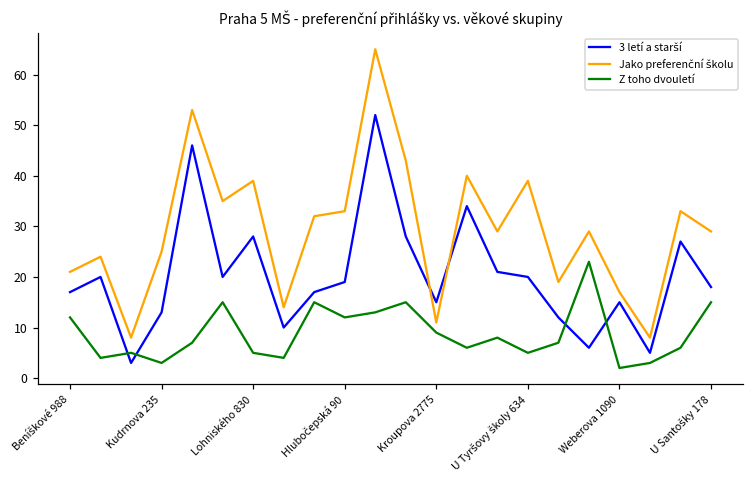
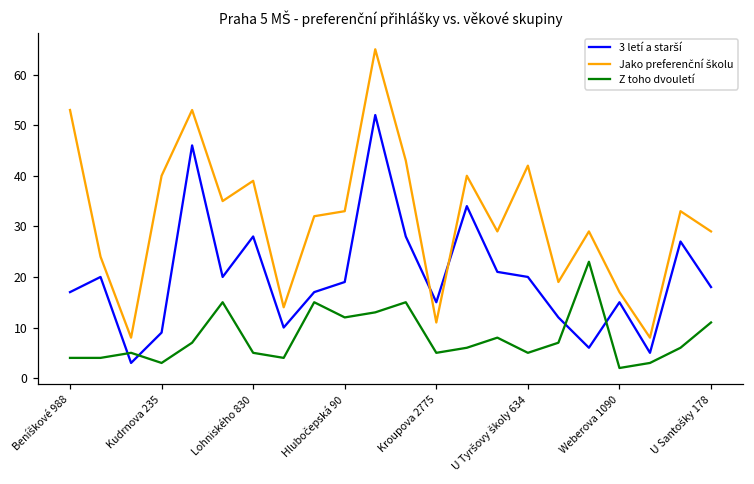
  {
    "3 letí a starší": {
      "Beníškové 988": 17,
-     "Kudrnova 235": 13,
+     "Kudrnova 235": 9,
      "Lohniského 830": 28,
      "Hlubočepská 90": 19,
      "Kroupova 2775": 15,
      "U Tyršovy školy 634": 20,
      "Weberova 1090": 15,
      "U Santošky 178": 18
    },
    "Jako preferenční školu": {
-     "Beníškové 988": 21,
-     "Kudrnova 235": 25,
+     "Beníškové 988": 53,
+     "Kudrnova 235": 40,
      "Lohniského 830": 39,
      "Hlubočepská 90": 33,
      "Kroupova 2775": 11,
-     "U Tyršovy školy 634": 39,
+     "U Tyršovy školy 634": 42,
      "Weberova 1090": 17,
      "U Santošky 178": 29
    },
    "Z toho dvouletí": {
-     "Beníškové 988": 12,
+     "Beníškové 988": 4,
      "Kudrnova 235": 3,
      "Lohniského 830": 5,
      "Hlubočepská 90": 12,
-     "Kroupova 2775": 9,
+     "Kroupova 2775": 5,
      "U Tyršovy školy 634": 5,
      "Weberova 1090": 2,
-     "U Santošky 178": 15
+     "U Santošky 178": 11
    }
  }
